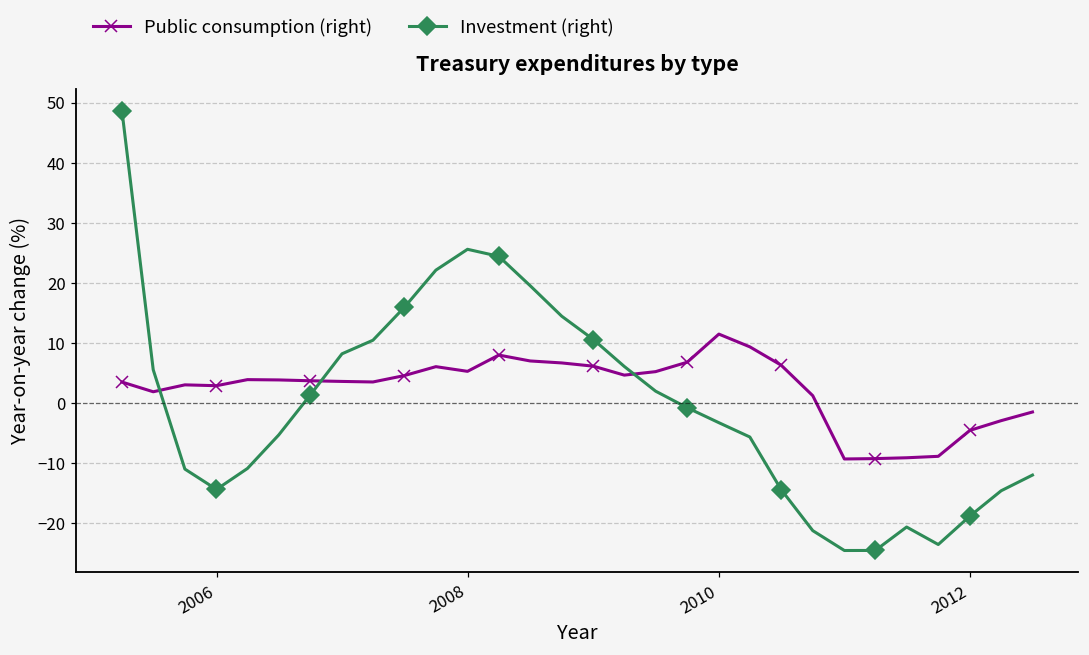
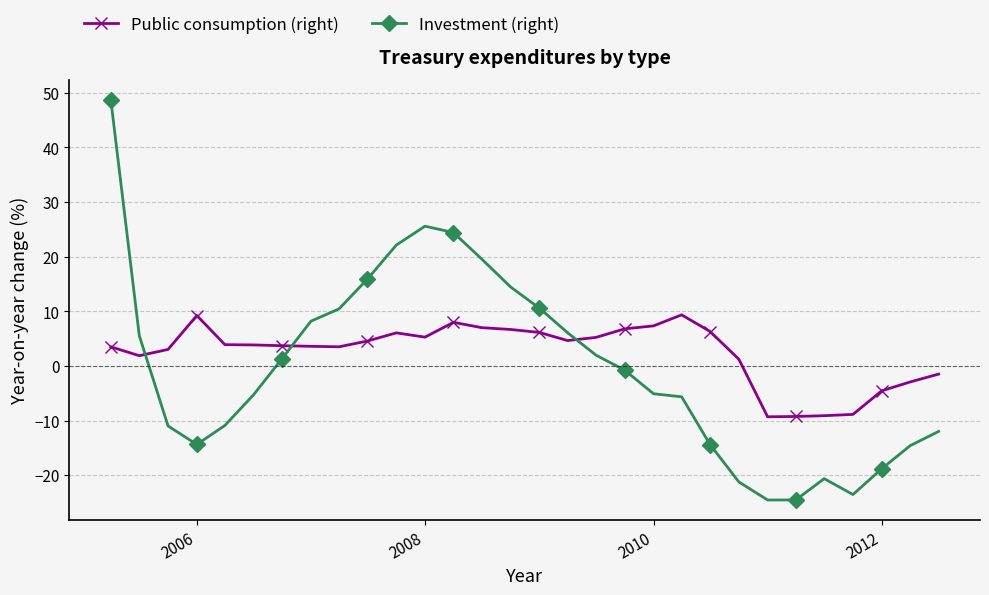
  {
    "Public consumption (right)": {
-     "2006": 3,
+     "2006": 9,
      "2008": 5,
-     "2010": 11,
+     "2010": 7,
      "2012": -5
    },
    "Investment (right)": {
      "2006": -14,
      "2008": 26,
-     "2010": -3,
+     "2010": -5,
      "2012": -19
    }
  }
